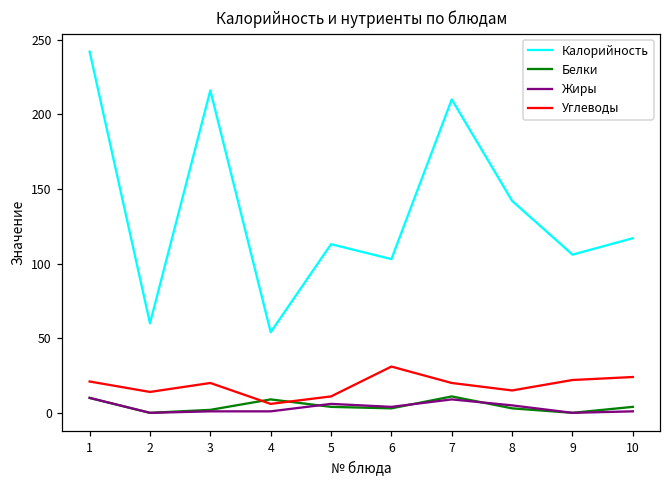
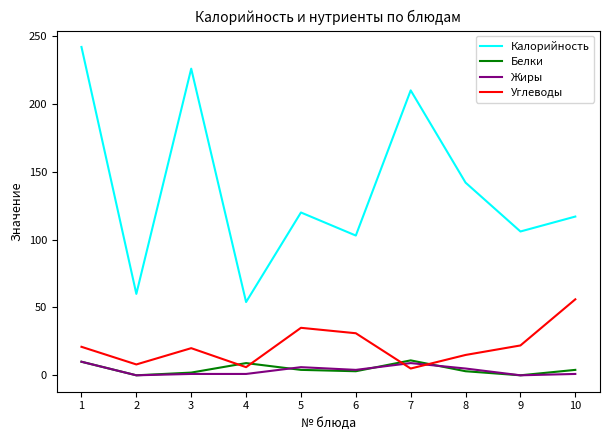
  {
    "Калорийность": {
      "1": 242,
      "2": 60,
-     "3": 216,
+     "3": 226,
      "4": 54,
-     "5": 113,
+     "5": 120,
      "6": 103,
      "7": 210,
      "8": 142,
      "9": 106,
      "10": 117
    },
    "Белки": {
      "4": 9,
      "5": 4,
      "7": 11,
      "8": 3,
      "10": 4
    },
    "Жиры": {
      "4": 1,
      "5": 6,
      "7": 9,
      "8": 5,
      "10": 1
    },
    "Углеводы": {
      "1": 21,
-     "2": 14,
+     "2": 8,
      "3": 20,
      "4": 6,
-     "5": 11,
+     "5": 35,
      "6": 31,
-     "7": 20,
+     "7": 5,
      "8": 15,
      "9": 22,
-     "10": 24
+     "10": 56
    }
  }
